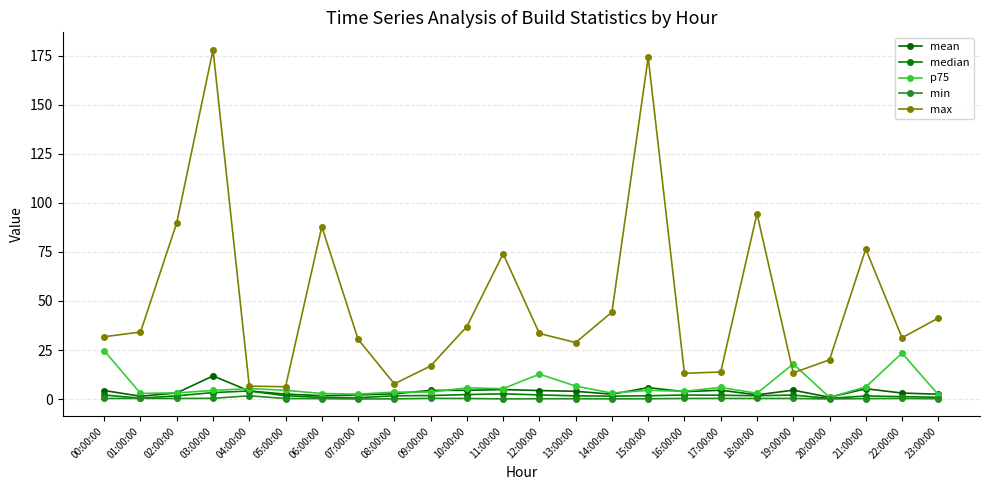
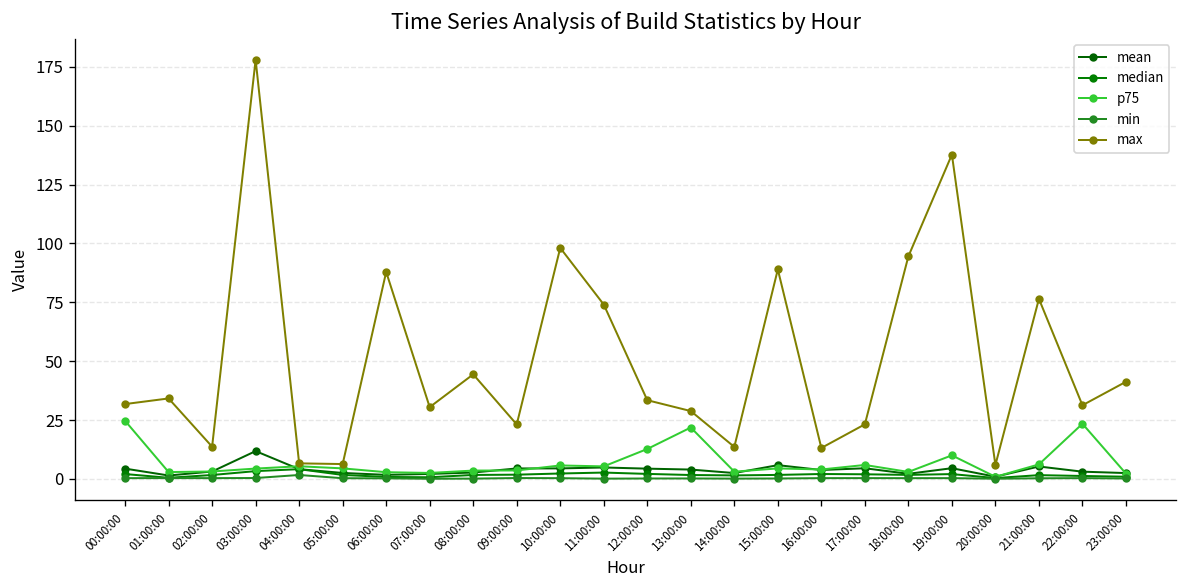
  {
    "p75": {
      "00:00:00": 25,
      "01:00:00": 3,
      "05:00:00": 4,
      "12:00:00": 13,
-     "13:00:00": 7,
+     "13:00:00": 22,
      "15:00:00": 4,
      "17:00:00": 6,
-     "19:00:00": 18,
+     "19:00:00": 10,
      "22:00:00": 23
    },
    "max": {
      "00:00:00": 32,
      "01:00:00": 34,
-     "02:00:00": 90,
+     "02:00:00": 14,
      "03:00:00": 178,
      "05:00:00": 6,
      "06:00:00": 88,
      "07:00:00": 30,
-     "08:00:00": 8,
-     "09:00:00": 17,
-     "10:00:00": 37,
+     "08:00:00": 44,
+     "09:00:00": 23,
+     "10:00:00": 98,
      "11:00:00": 74,
      "12:00:00": 33,
      "13:00:00": 29,
-     "14:00:00": 44,
-     "15:00:00": 174,
+     "14:00:00": 14,
+     "15:00:00": 89,
      "16:00:00": 13,
-     "17:00:00": 14,
+     "17:00:00": 23,
      "18:00:00": 95,
-     "19:00:00": 13,
-     "20:00:00": 20,
+     "19:00:00": 138,
+     "20:00:00": 6,
      "21:00:00": 76,
      "22:00:00": 31,
      "23:00:00": 41
    }
  }
